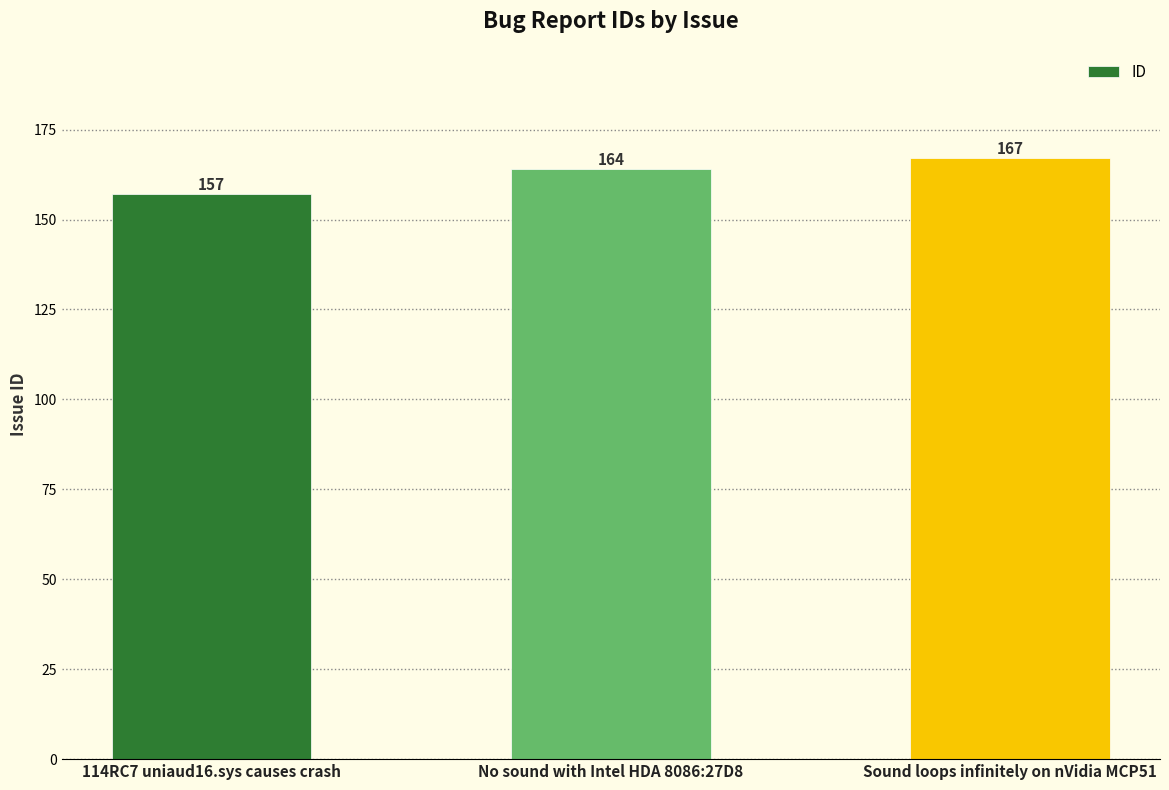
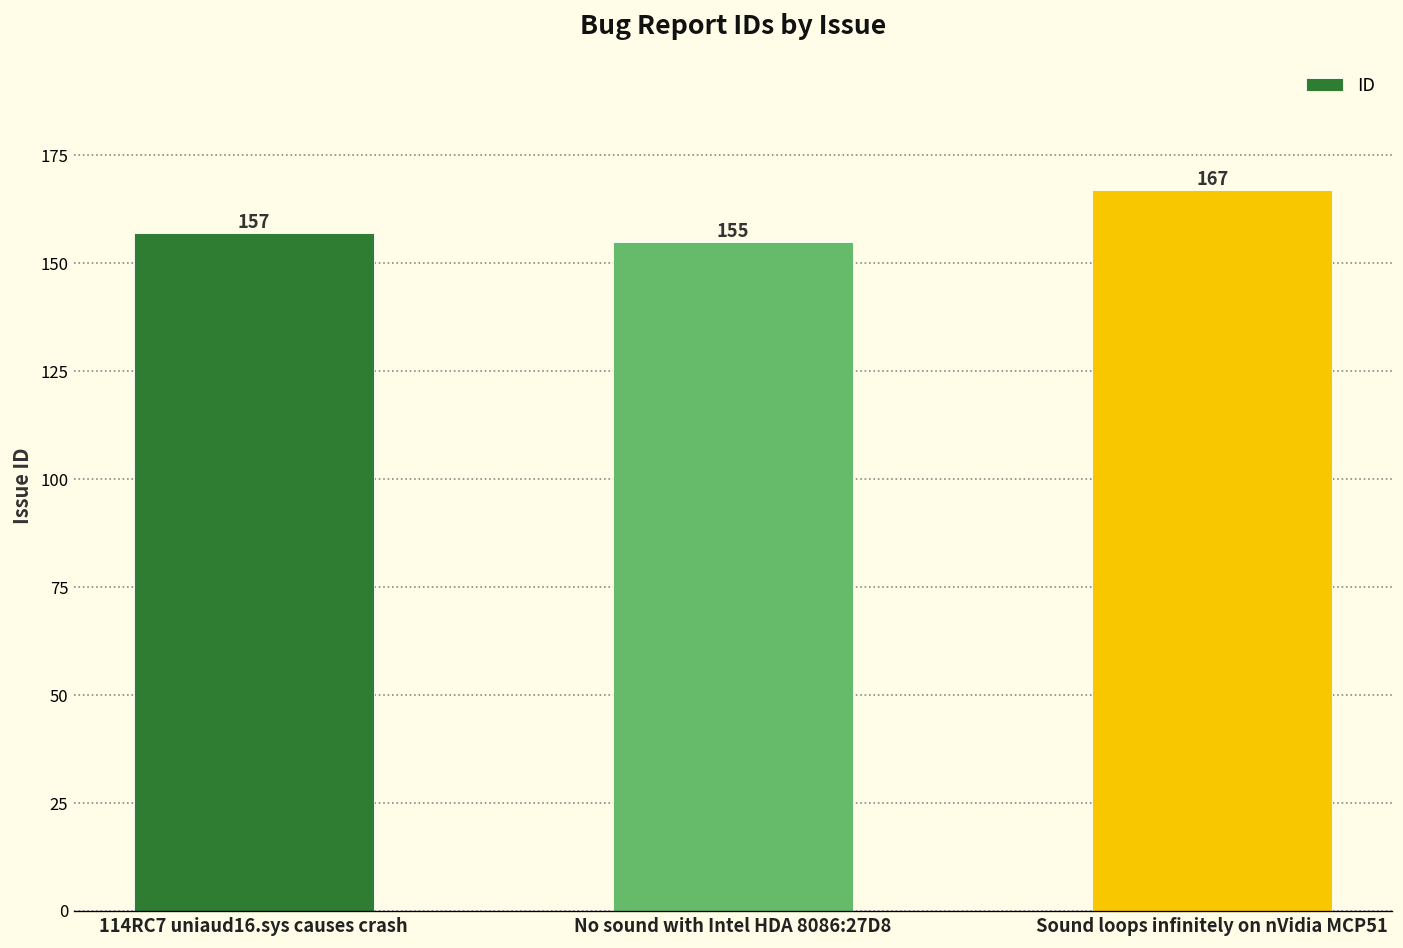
  {
    "114RC7 uniaud16.sys causes crash": 157,
-   "No sound with Intel HDA 8086:27D8": 164,
+   "No sound with Intel HDA 8086:27D8": 155,
    "Sound loops infinitely on nVidia MCP51": 167
  }
